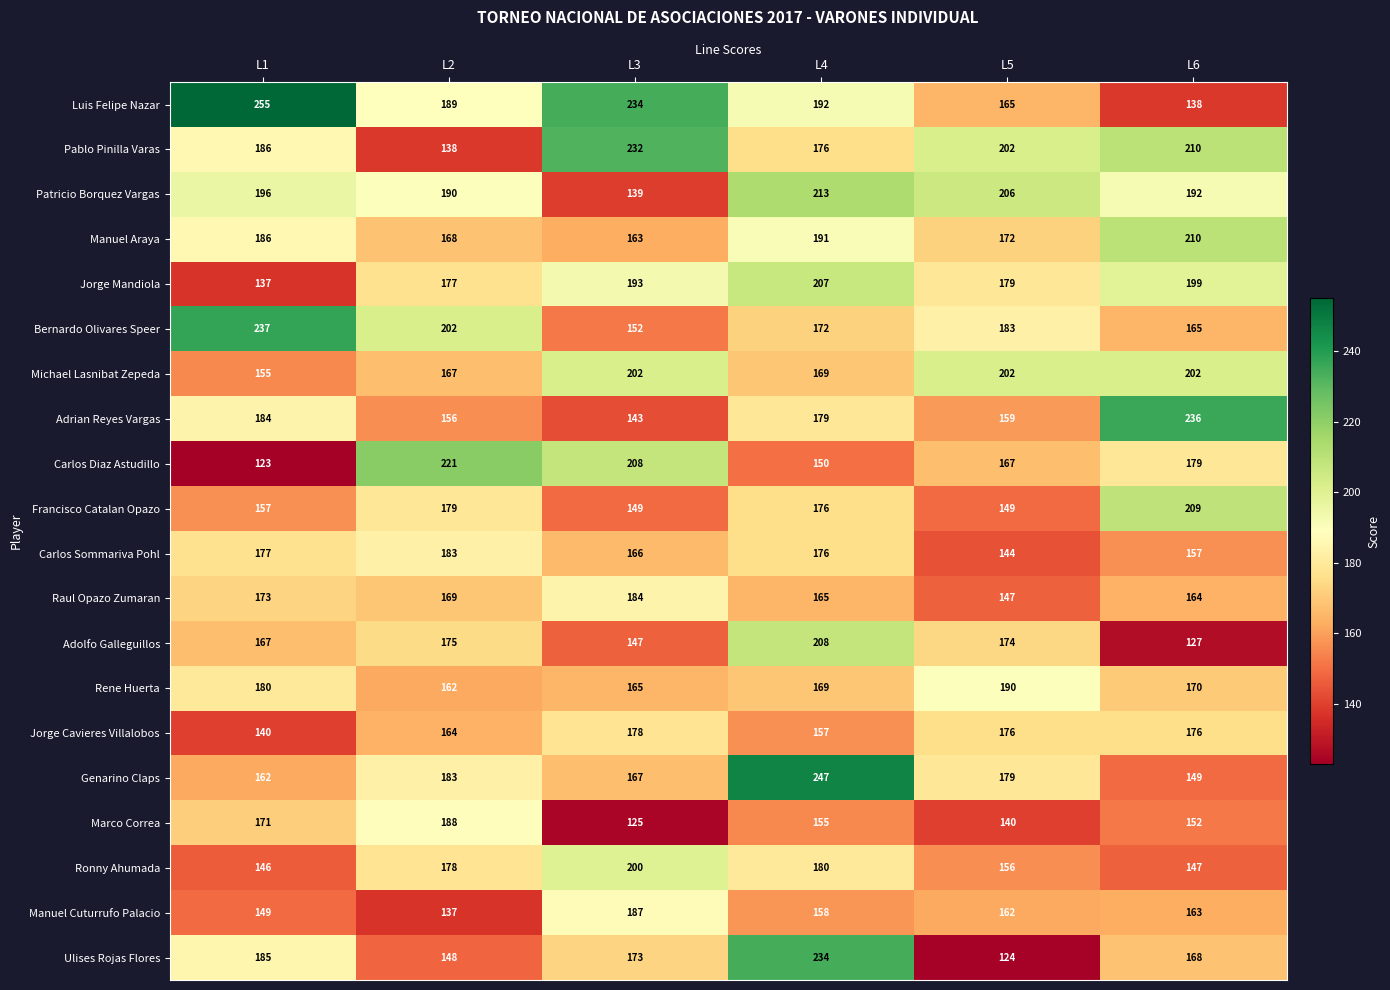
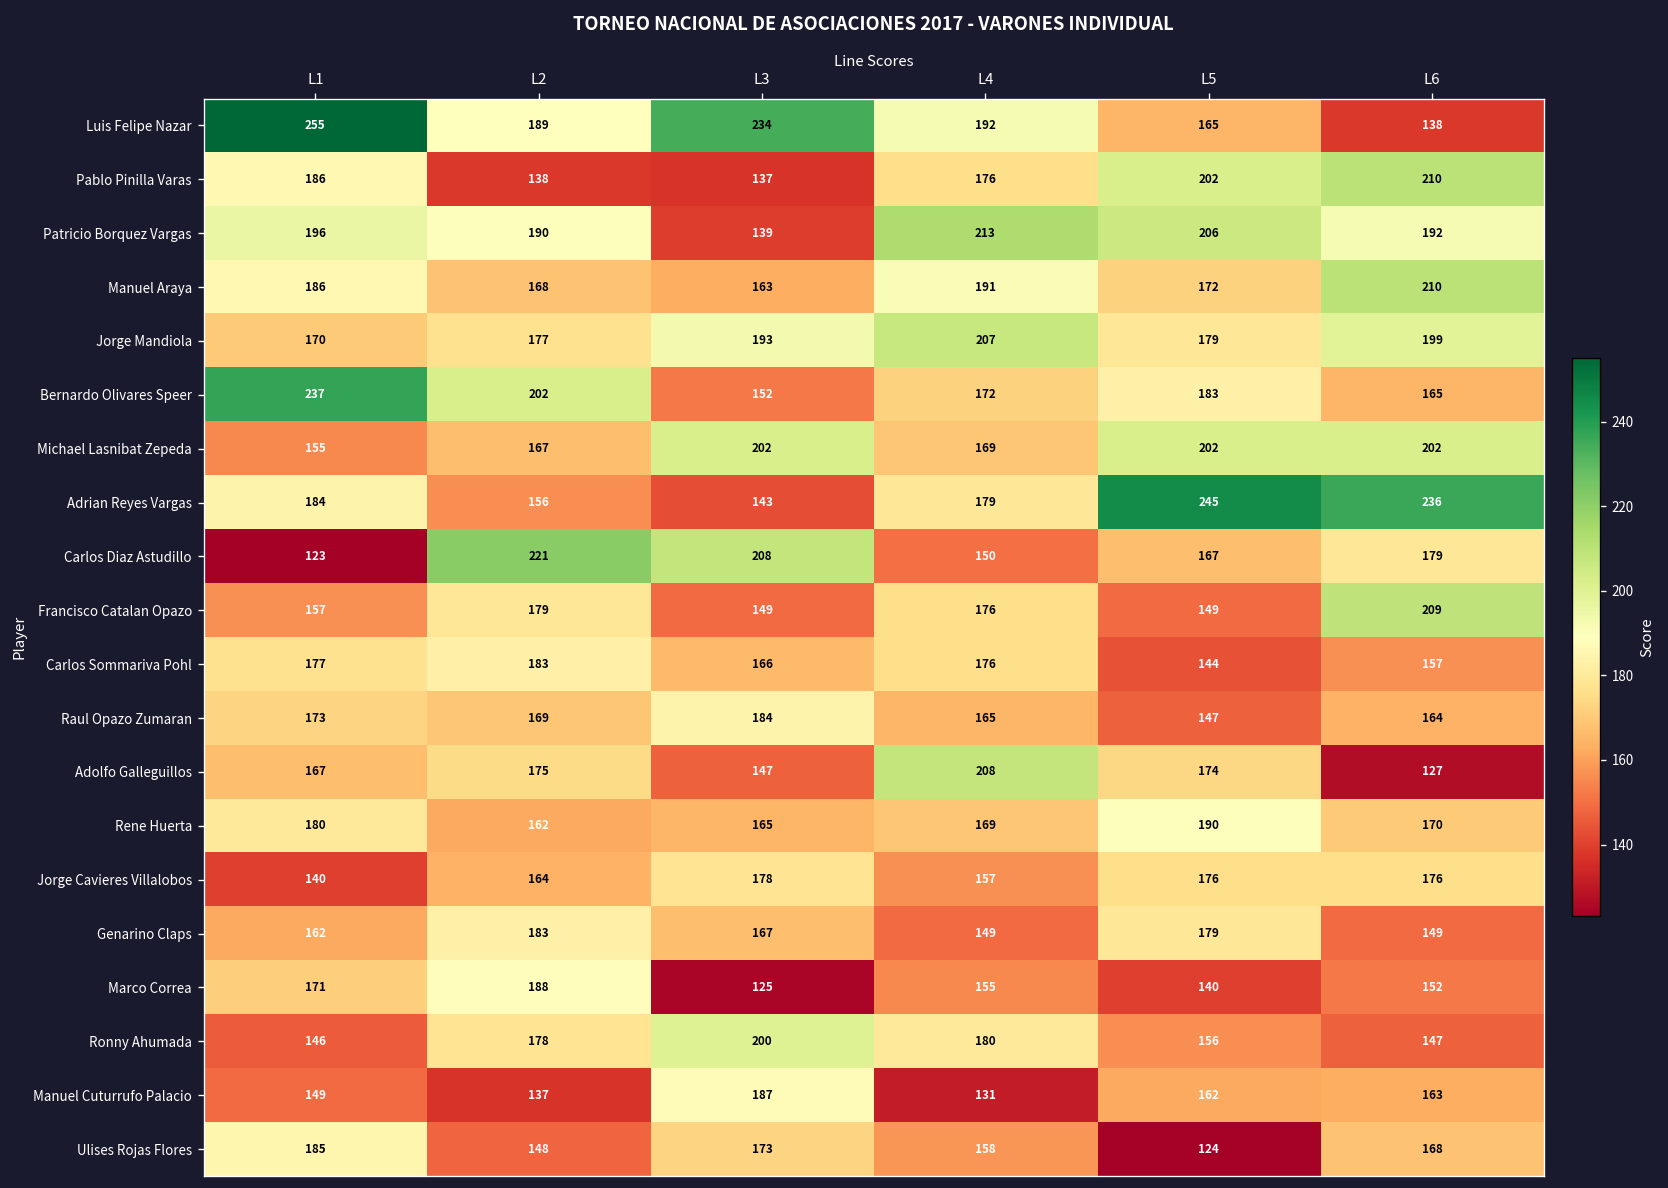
  {
    "Luis Felipe Nazar": {
      "L1": 255,
      "L2": 189,
      "L3": 234,
      "L4": 192,
      "L5": 165,
      "L6": 138
    },
    "Pablo Pinilla Varas": {
      "L1": 186,
      "L2": 138,
-     "L3": 232,
+     "L3": 137,
      "L4": 176,
      "L5": 202,
      "L6": 210
    },
    "Patricio Borquez Vargas": {
      "L1": 196,
      "L2": 190,
      "L3": 139,
      "L4": 213,
      "L5": 206,
      "L6": 192
    },
    "Manuel Araya": {
      "L1": 186,
      "L2": 168,
      "L3": 163,
      "L4": 191,
      "L5": 172,
      "L6": 210
    },
    "Jorge Mandiola": {
-     "L1": 137,
+     "L1": 170,
      "L2": 177,
      "L3": 193,
      "L4": 207,
      "L5": 179,
      "L6": 199
    },
    "Bernardo Olivares Speer": {
      "L1": 237,
      "L2": 202,
      "L3": 152,
      "L4": 172,
      "L5": 183,
      "L6": 165
    },
    "Michael Lasnibat Zepeda": {
      "L1": 155,
      "L2": 167,
      "L3": 202,
      "L4": 169,
      "L5": 202,
      "L6": 202
    },
    "Adrian Reyes Vargas": {
      "L1": 184,
      "L2": 156,
      "L3": 143,
      "L4": 179,
-     "L5": 159,
+     "L5": 245,
      "L6": 236
    },
    "Carlos Diaz Astudillo": {
      "L1": 123,
      "L2": 221,
      "L3": 208,
      "L4": 150,
      "L5": 167,
      "L6": 179
    },
    "Francisco Catalan Opazo": {
      "L1": 157,
      "L2": 179,
      "L3": 149,
      "L4": 176,
      "L5": 149,
      "L6": 209
    },
    "Carlos Sommariva Pohl": {
      "L1": 177,
      "L2": 183,
      "L3": 166,
      "L4": 176,
      "L5": 144,
      "L6": 157
    },
    "Raul Opazo Zumaran": {
      "L1": 173,
      "L2": 169,
      "L3": 184,
      "L4": 165,
      "L5": 147,
      "L6": 164
    },
    "Adolfo Galleguillos": {
      "L1": 167,
      "L2": 175,
      "L3": 147,
      "L4": 208,
      "L5": 174,
      "L6": 127
    },
    "Rene Huerta": {
      "L1": 180,
      "L2": 162,
      "L3": 165,
      "L4": 169,
      "L5": 190,
      "L6": 170
    },
    "Jorge Cavieres Villalobos": {
      "L1": 140,
      "L2": 164,
      "L3": 178,
      "L4": 157,
      "L5": 176,
      "L6": 176
    },
    "Genarino Claps": {
      "L1": 162,
      "L2": 183,
      "L3": 167,
-     "L4": 247,
+     "L4": 149,
      "L5": 179,
      "L6": 149
    },
    "Marco Correa": {
      "L1": 171,
      "L2": 188,
      "L3": 125,
      "L4": 155,
      "L5": 140,
      "L6": 152
    },
    "Ronny Ahumada": {
      "L1": 146,
      "L2": 178,
      "L3": 200,
      "L4": 180,
      "L5": 156,
      "L6": 147
    },
    "Manuel Cuturrufo Palacio": {
      "L1": 149,
      "L2": 137,
      "L3": 187,
-     "L4": 158,
+     "L4": 131,
      "L5": 162,
      "L6": 163
    },
    "Ulises Rojas Flores": {
      "L1": 185,
      "L2": 148,
      "L3": 173,
-     "L4": 234,
+     "L4": 158,
      "L5": 124,
      "L6": 168
    }
  }
